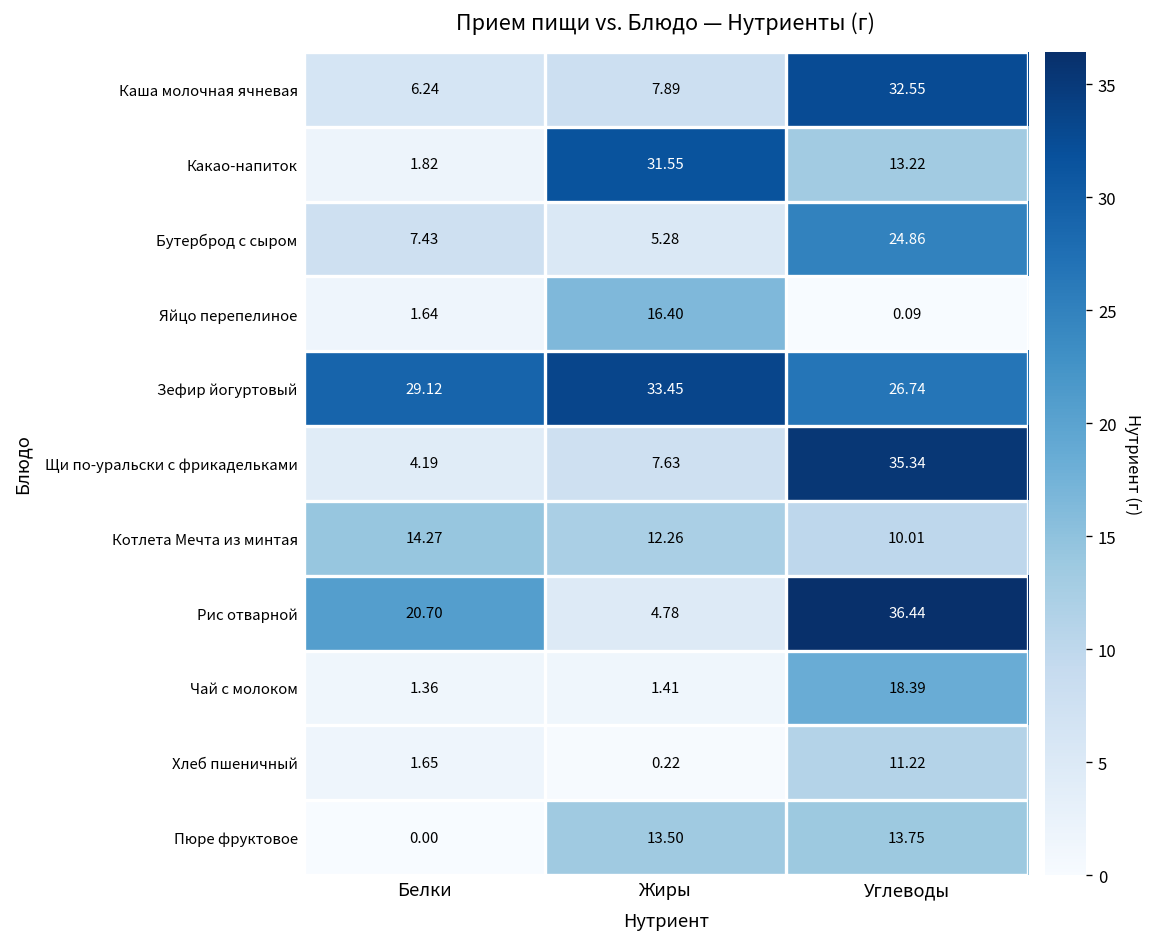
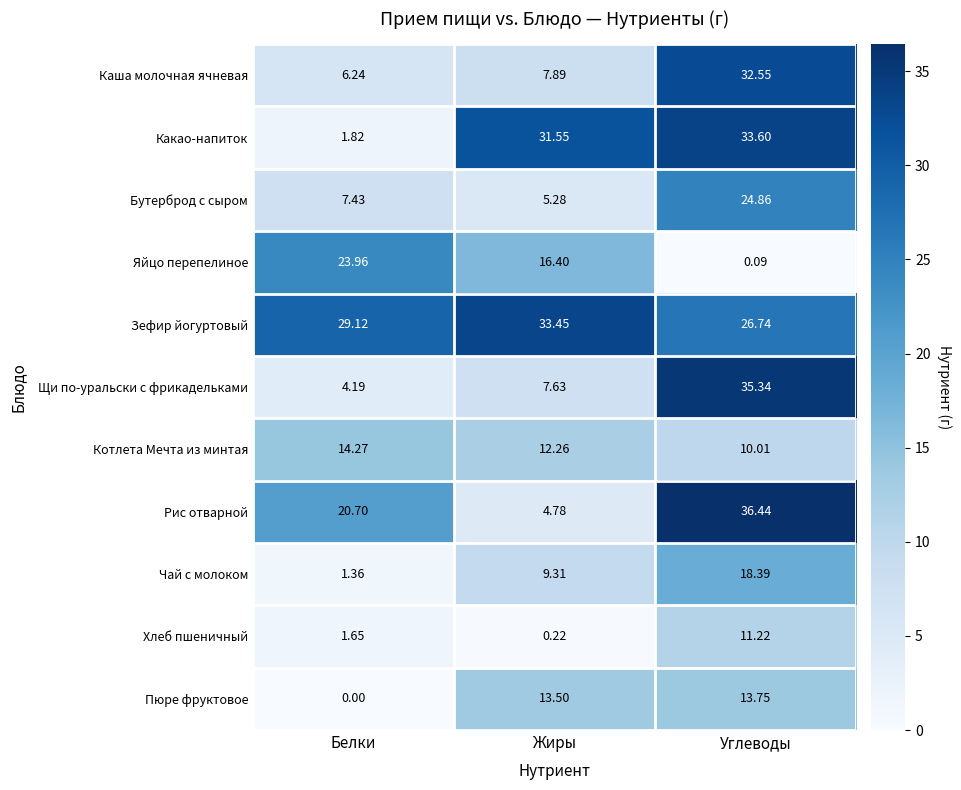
  {
    "Каша молочная ячневая": {
      "Белки": 6.24,
      "Жиры": 7.89,
      "Углеводы": 32.55
    },
    "Какао-напиток": {
      "Белки": 1.82,
      "Жиры": 31.55,
-     "Углеводы": 13.22
+     "Углеводы": 33.60
    },
    "Бутерброд с сыром": {
      "Белки": 7.43,
      "Жиры": 5.28,
      "Углеводы": 24.86
    },
    "Яйцо перепелиное": {
-     "Белки": 1.64,
+     "Белки": 23.96,
      "Жиры": 16.40,
      "Углеводы": 0.09
    },
    "Зефир йогуртовый": {
      "Белки": 29.12,
      "Жиры": 33.45,
      "Углеводы": 26.74
    },
    "Щи по-уральски с фрикадельками": {
      "Белки": 4.19,
      "Жиры": 7.63,
      "Углеводы": 35.34
    },
    "Котлета Мечта из минтая": {
      "Белки": 14.27,
      "Жиры": 12.26,
      "Углеводы": 10.01
    },
    "Рис отварной": {
      "Белки": 20.70,
      "Жиры": 4.78,
      "Углеводы": 36.44
    },
    "Чай с молоком": {
      "Белки": 1.36,
-     "Жиры": 1.41,
+     "Жиры": 9.31,
      "Углеводы": 18.39
    },
    "Хлеб пшеничный": {
      "Белки": 1.65,
      "Жиры": 0.22,
      "Углеводы": 11.22
    },
    "Пюре фруктовое": {
      "Белки": 0.00,
      "Жиры": 13.50,
      "Углеводы": 13.75
    }
  }
